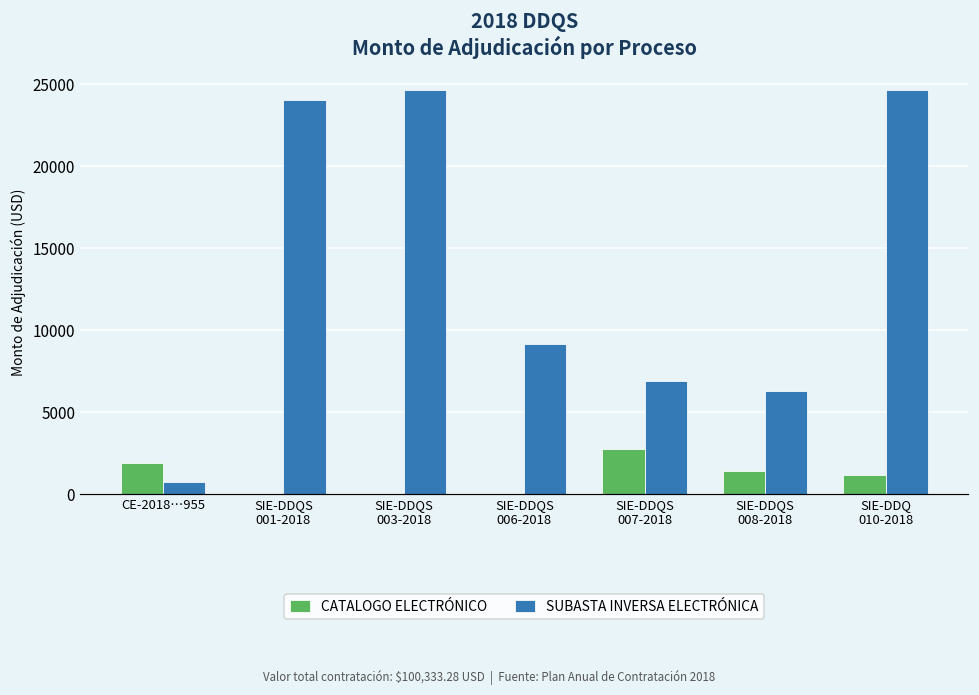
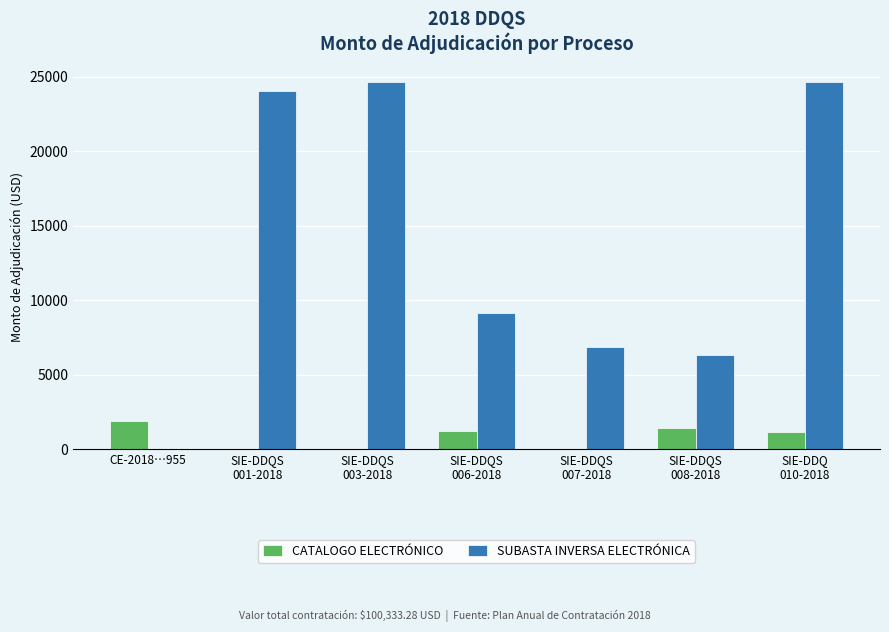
  {
    "CATALOGO ELECTRÓNICO": {
      "CE-2018…955": 1900,
      "SIE-DDQS 001-2018": 0,
      "SIE-DDQS 003-2018": 0,
-     "SIE-DDQS 006-2018": 0,
-     "SIE-DDQS 007-2018": 2700,
+     "SIE-DDQS 006-2018": 1200,
+     "SIE-DDQS 007-2018": 0,
      "SIE-DDQS 008-2018": 1400,
      "SIE-DDQ 010-2018": 1200
    },
    "SUBASTA INVERSA ELECTRÓNICA": {
-     "CE-2018…955": 700,
+     "CE-2018…955": 0,
      "SIE-DDQS 001-2018": 24000,
      "SIE-DDQS 003-2018": 24600,
      "SIE-DDQS 006-2018": 9200,
      "SIE-DDQS 007-2018": 6900,
      "SIE-DDQS 008-2018": 6300,
      "SIE-DDQ 010-2018": 24600
    }
  }
